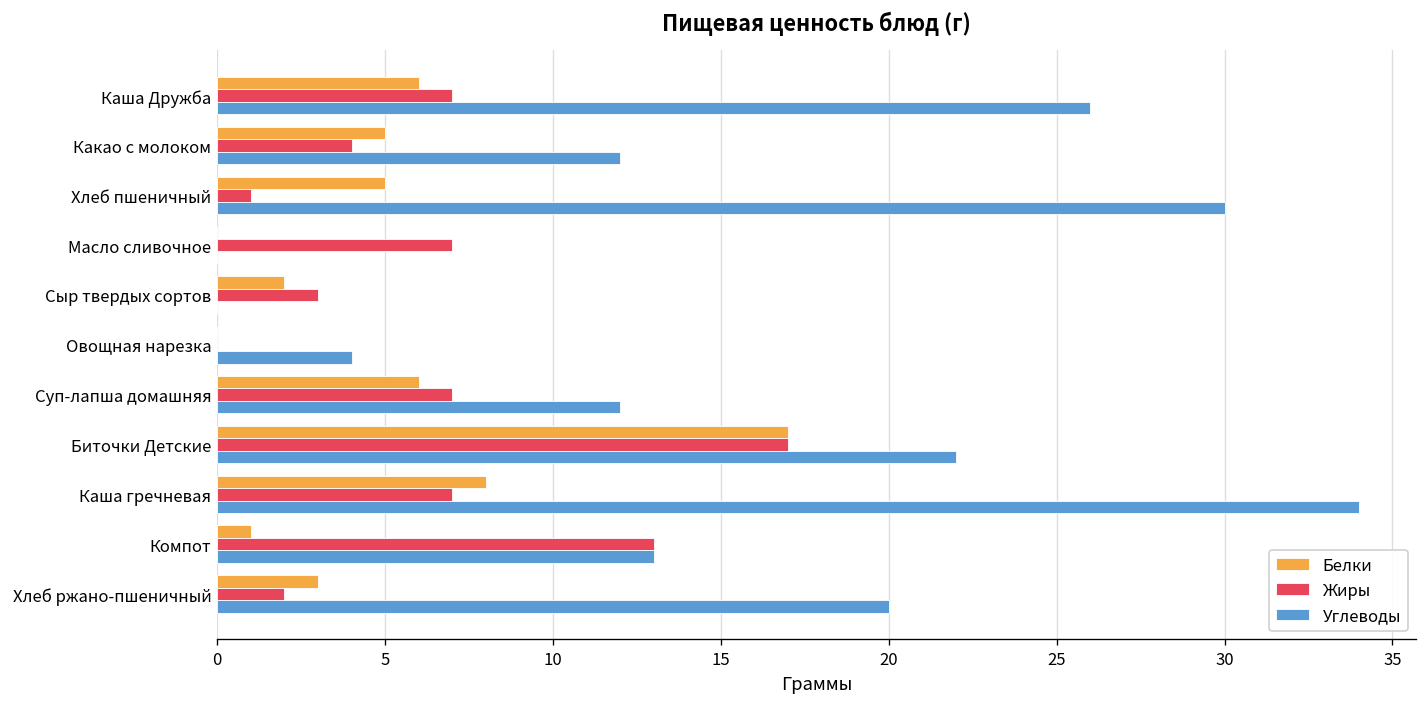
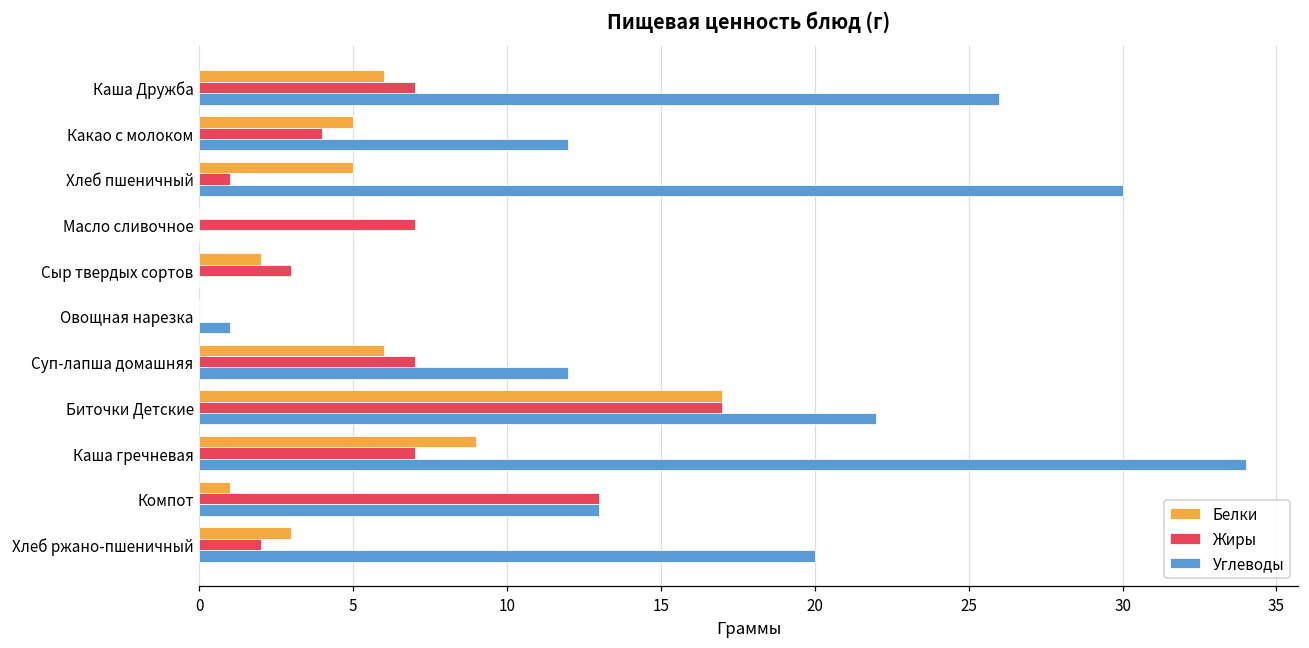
  {
    "Белки": {
      "Каша Дружба": 6,
      "Какао с молоком": 5,
      "Хлеб пшеничный": 5,
      "Масло сливочное": 0,
      "Сыр твердых сортов": 2,
      "Овощная нарезка": 0,
      "Суп-лапша домашняя": 6,
      "Биточки Детские": 17,
-     "Каша гречневая": 8,
+     "Каша гречневая": 9,
      "Компот": 1,
      "Хлеб ржано-пшеничный": 3
    },
    "Жиры": {
      "Каша Дружба": 7,
      "Какао с молоком": 4,
      "Хлеб пшеничный": 1,
      "Масло сливочное": 7,
      "Сыр твердых сортов": 3,
      "Овощная нарезка": 0,
      "Суп-лапша домашняя": 7,
      "Биточки Детские": 17,
      "Каша гречневая": 7,
      "Компот": 13,
      "Хлеб ржано-пшеничный": 2
    },
    "Углеводы": {
      "Каша Дружба": 26,
      "Какао с молоком": 12,
      "Хлеб пшеничный": 30,
      "Масло сливочное": 0,
      "Сыр твердых сортов": 0,
-     "Овощная нарезка": 4,
+     "Овощная нарезка": 1,
      "Суп-лапша домашняя": 12,
      "Биточки Детские": 22,
      "Каша гречневая": 34,
      "Компот": 13,
      "Хлеб ржано-пшеничный": 20
    }
  }
